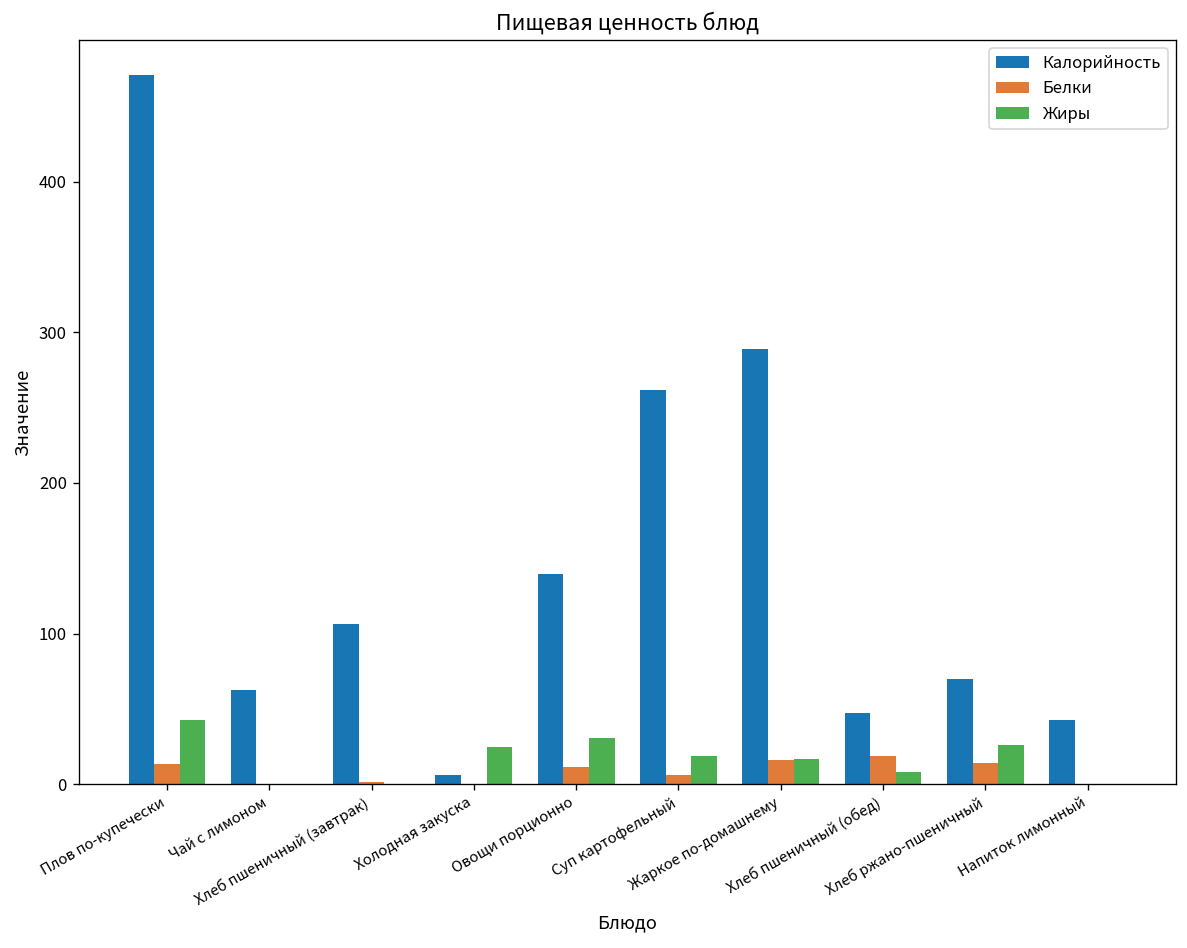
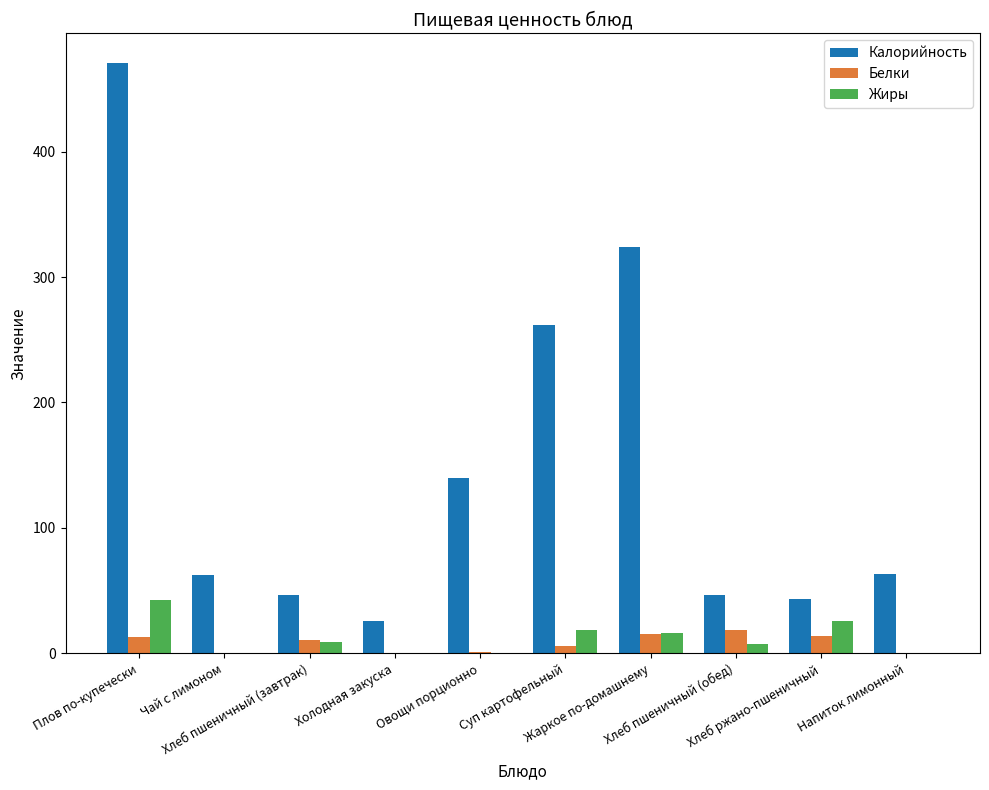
  {
    "Калорийность": {
      "Плов по-купечески": 471,
      "Чай с лимоном": 62,
-     "Хлеб пшеничный (завтрак)": 106,
-     "Холодная закуска": 6,
+     "Хлеб пшеничный (завтрак)": 47,
+     "Холодная закуска": 25,
      "Овощи порционно": 140,
      "Суп картофельный": 262,
-     "Жаркое по-домашнему": 289,
+     "Жаркое по-домашнему": 324,
      "Хлеб пшеничный (обед)": 47,
-     "Хлеб ржано-пшеничный": 70,
-     "Напиток лимонный": 43
+     "Хлеб ржано-пшеничный": 43,
+     "Напиток лимонный": 63
    },
    "Белки": {
      "Плов по-купечески": 13,
-     "Хлеб пшеничный (завтрак)": 2,
-     "Овощи порционно": 11,
+     "Хлеб пшеничный (завтрак)": 11,
+     "Овощи порционно": 1,
      "Суп картофельный": 6,
      "Жаркое по-домашнему": 16,
      "Хлеб пшеничный (обед)": 18,
      "Хлеб ржано-пшеничный": 14
    },
    "Жиры": {
      "Плов по-купечески": 42,
-     "Хлеб пшеничный (завтрак)": 0,
-     "Холодная закуска": 25,
-     "Овощи порционно": 31,
+     "Хлеб пшеничный (завтрак)": 9,
+     "Холодная закуска": 0,
+     "Овощи порционно": 0,
      "Суп картофельный": 19,
      "Жаркое по-домашнему": 17,
      "Хлеб пшеничный (обед)": 8,
      "Хлеб ржано-пшеничный": 26,
      "Напиток лимонный": 0
    }
  }
